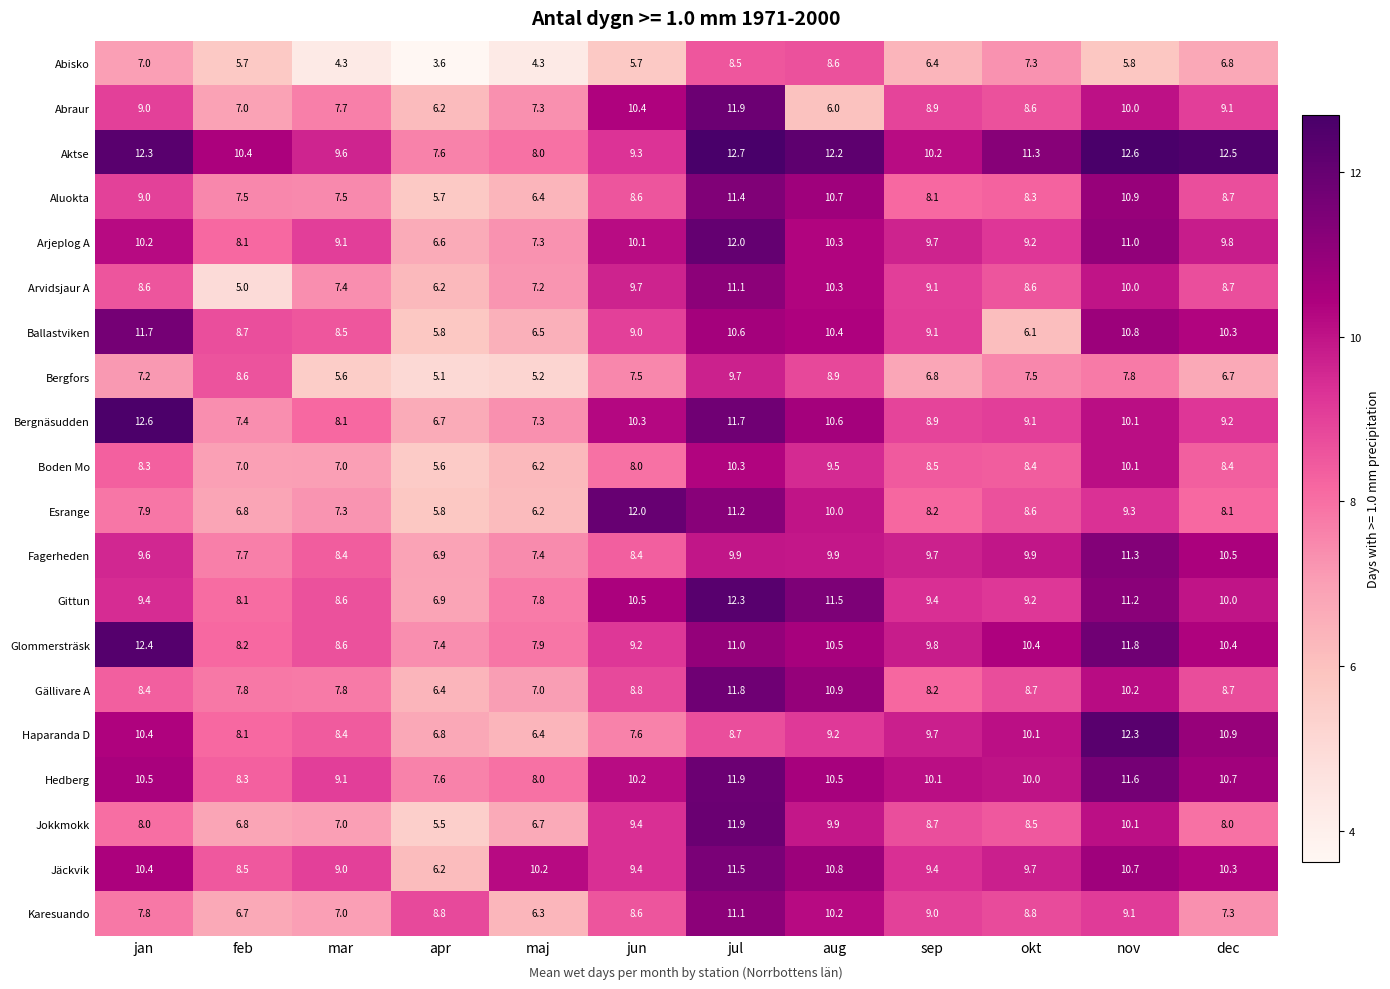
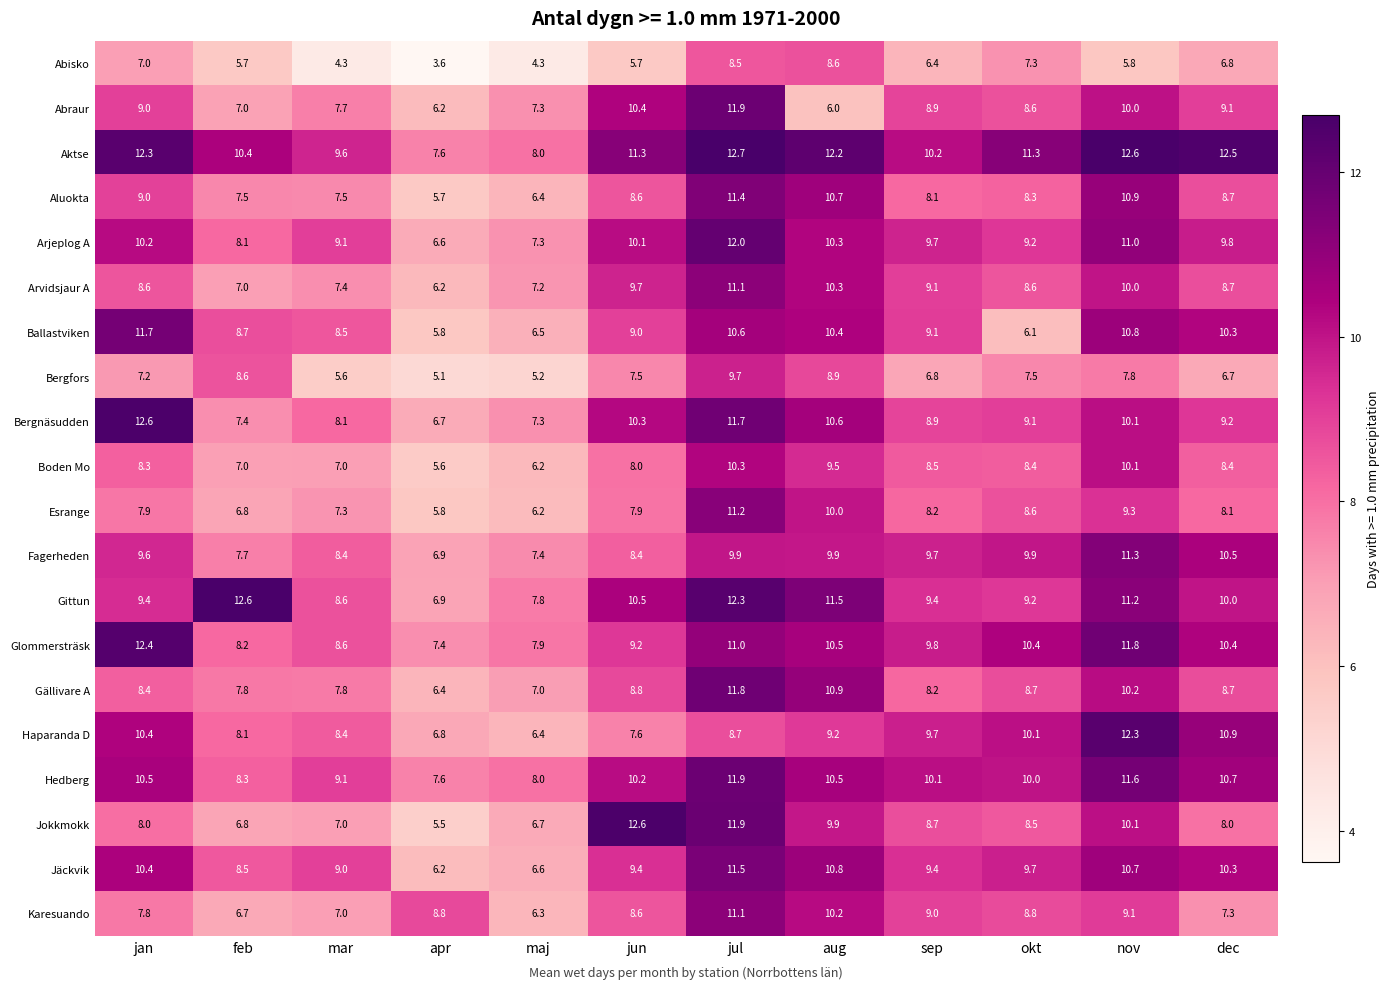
  {
    "Aktse": {
      "jan": 12.3,
      "feb": 10.4,
      "mar": 9.6,
      "apr": 7.6,
      "maj": 8.0,
-     "jun": 9.3,
+     "jun": 11.3,
      "jul": 12.7,
      "aug": 12.2,
      "sep": 10.2,
      "okt": 11.3,
      "nov": 12.6,
      "dec": 12.5
    },
    "Arvidsjaur A": {
      "jan": 8.6,
-     "feb": 5.0,
+     "feb": 7.0,
      "mar": 7.4,
      "apr": 6.2,
      "maj": 7.2,
      "jun": 9.7,
      "jul": 11.1,
      "aug": 10.3,
      "sep": 9.1,
      "okt": 8.6,
      "nov": 10.0,
      "dec": 8.7
    },
    "Esrange": {
      "jan": 7.9,
      "feb": 6.8,
      "mar": 7.3,
      "apr": 5.8,
      "maj": 6.2,
-     "jun": 12.0,
+     "jun": 7.9,
      "jul": 11.2,
      "aug": 10.0,
      "sep": 8.2,
      "okt": 8.6,
      "nov": 9.3,
      "dec": 8.1
    },
    "Gittun": {
      "jan": 9.4,
-     "feb": 8.1,
+     "feb": 12.6,
      "mar": 8.6,
      "apr": 6.9,
      "maj": 7.8,
      "jun": 10.5,
      "jul": 12.3,
      "aug": 11.5,
      "sep": 9.4,
      "okt": 9.2,
      "nov": 11.2,
      "dec": 10.0
    },
    "Jokkmokk": {
      "jan": 8.0,
      "feb": 6.8,
      "mar": 7.0,
      "apr": 5.5,
      "maj": 6.7,
-     "jun": 9.4,
+     "jun": 12.6,
      "jul": 11.9,
      "aug": 9.9,
      "sep": 8.7,
      "okt": 8.5,
      "nov": 10.1,
      "dec": 8.0
    },
    "Jäckvik": {
      "jan": 10.4,
      "feb": 8.5,
      "mar": 9.0,
      "apr": 6.2,
-     "maj": 10.2,
+     "maj": 6.6,
      "jun": 9.4,
      "jul": 11.5,
      "aug": 10.8,
      "sep": 9.4,
      "okt": 9.7,
      "nov": 10.7,
      "dec": 10.3
    }
  }
